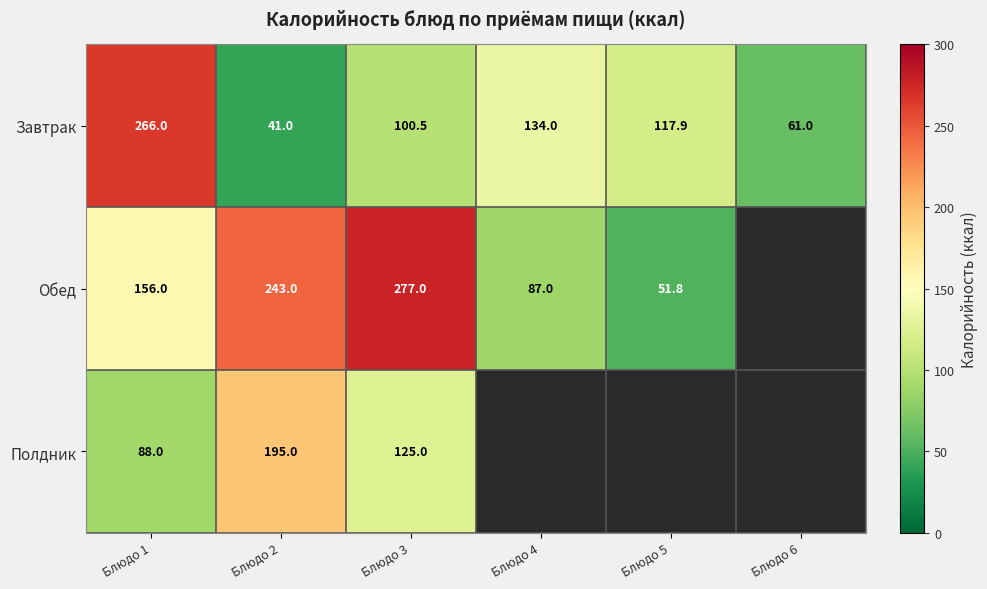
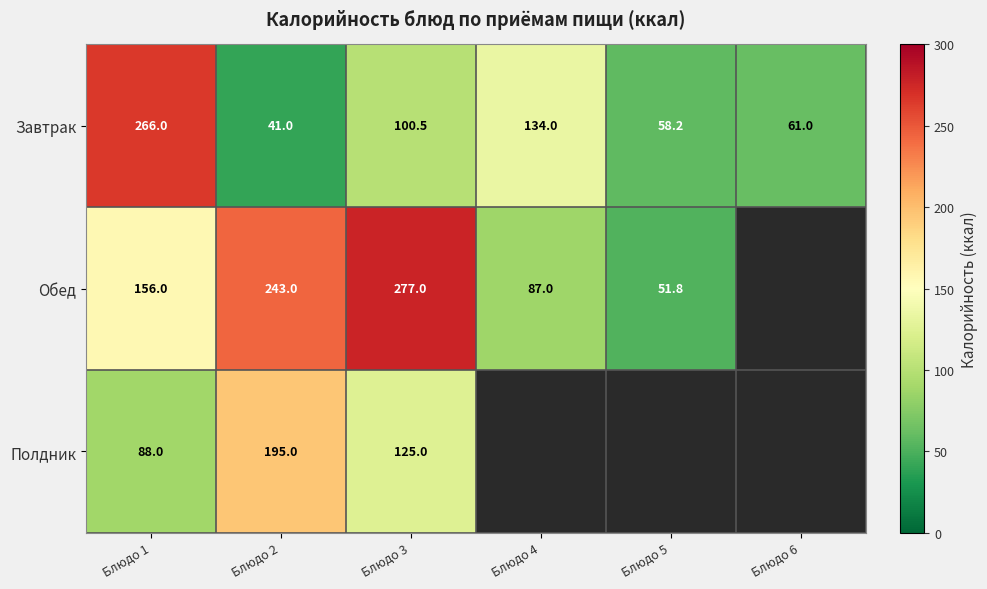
  {
    "Завтрак": {
      "Блюдо 1": 266.0,
      "Блюдо 2": 41.0,
      "Блюдо 3": 100.5,
      "Блюдо 4": 134.0,
-     "Блюдо 5": 117.9,
+     "Блюдо 5": 58.2,
      "Блюдо 6": 61.0
    },
    "Обед": {
      "Блюдо 1": 156.0,
      "Блюдо 2": 243.0,
      "Блюдо 3": 277.0,
      "Блюдо 4": 87.0,
      "Блюдо 5": 51.8
    },
    "Полдник": {
      "Блюдо 1": 88.0,
      "Блюдо 2": 195.0,
      "Блюдо 3": 125.0
    }
  }
